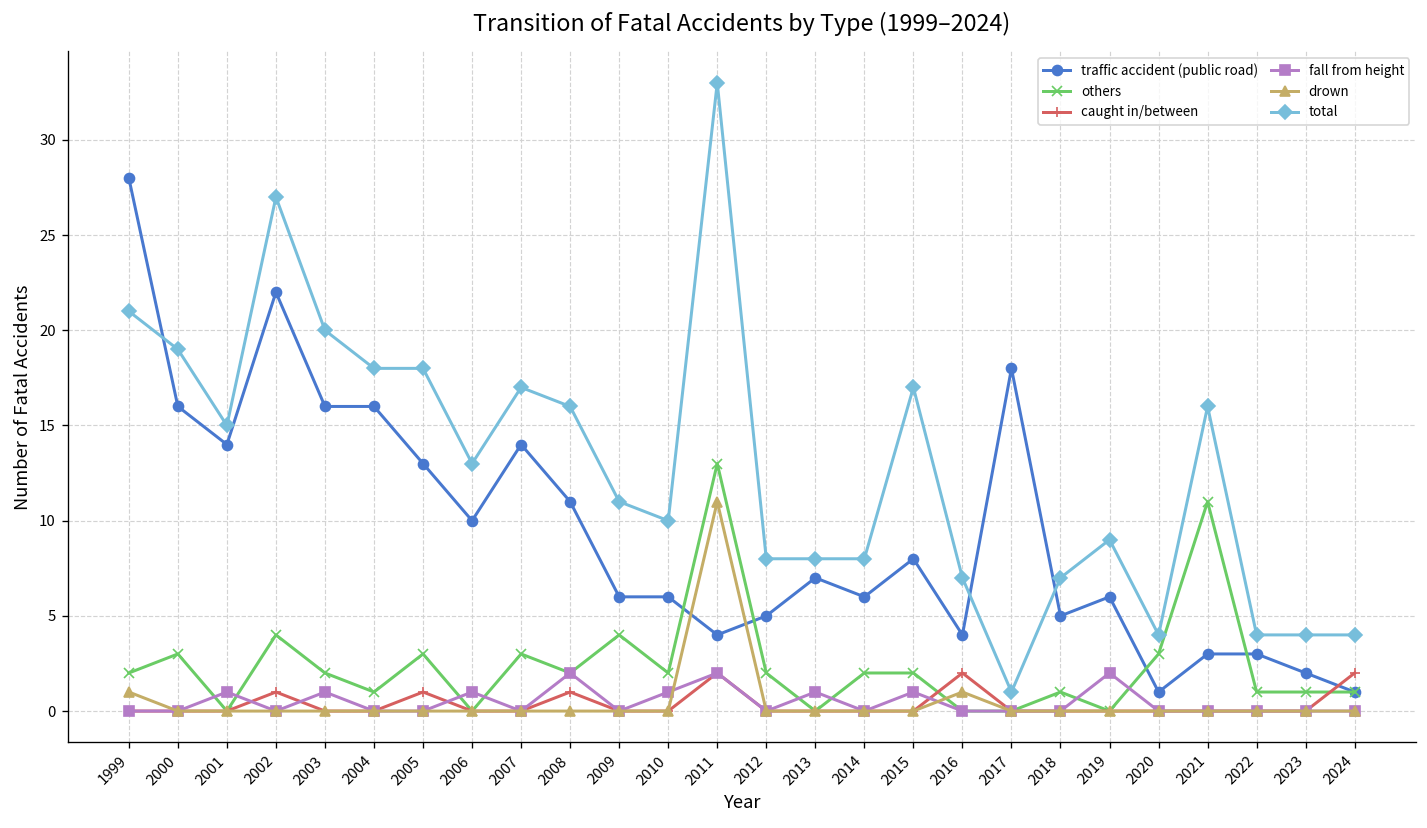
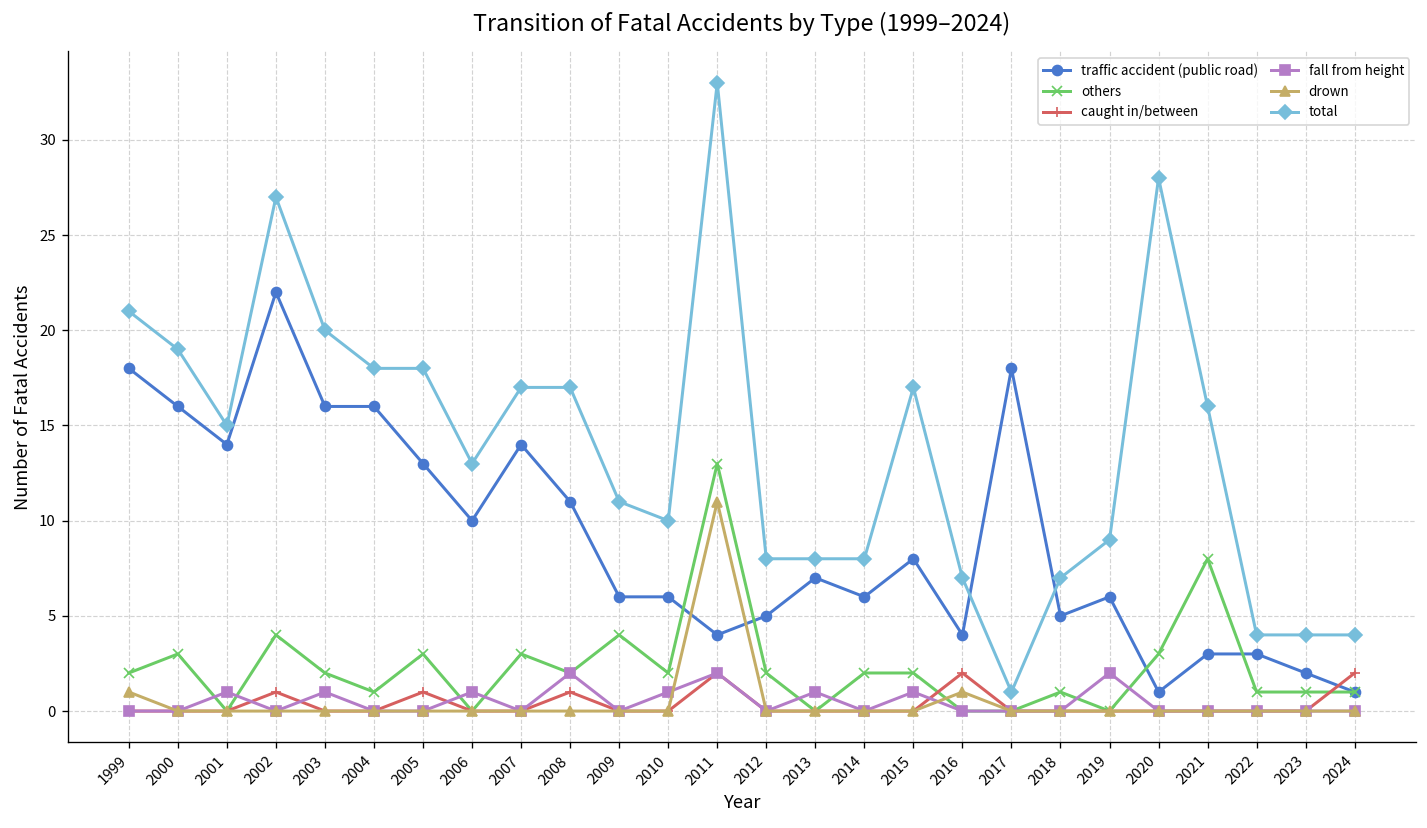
  {
    "traffic accident (public road)": {
-     "1999": 28,
+     "1999": 18,
      "2000": 16,
      "2001": 14,
      "2002": 22,
      "2003": 16,
      "2004": 16,
      "2005": 13,
      "2006": 10,
      "2007": 14,
      "2008": 11,
      "2009": 6,
      "2010": 6,
      "2011": 4,
      "2012": 5,
      "2013": 7,
      "2014": 6,
      "2015": 8,
      "2016": 4,
      "2017": 18,
      "2018": 5,
      "2019": 6,
      "2020": 1,
      "2021": 3,
      "2022": 3,
      "2023": 2
    },
    "others": {
      "1999": 2,
      "2000": 3,
      "2002": 4,
      "2003": 2,
      "2004": 1,
      "2005": 3,
      "2007": 3,
      "2009": 4,
      "2010": 2,
      "2011": 13,
      "2012": 2,
      "2014": 2,
      "2015": 2,
      "2018": 1,
      "2020": 3,
-     "2021": 11,
+     "2021": 8,
      "2022": 1,
      "2023": 1
    },
    "caught in/between": {
      "2002": 1,
      "2005": 1,
      "2008": 1,
      "2016": 2,
      "2024": 2
    },
    "fall from height": {
      "2001": 1,
      "2003": 1,
      "2006": 1,
      "2010": 1,
      "2013": 1,
      "2015": 1,
      "2019": 2
    },
    "drown": {
      "1999": 1,
      "2008": 0,
      "2011": 11,
      "2016": 1
    },
    "total": {
      "1999": 21,
      "2000": 19,
      "2001": 15,
      "2002": 27,
      "2003": 20,
      "2004": 18,
      "2005": 18,
      "2006": 13,
      "2007": 17,
-     "2008": 16,
+     "2008": 17,
      "2009": 11,
      "2010": 10,
      "2011": 33,
      "2012": 8,
      "2013": 8,
      "2014": 8,
      "2015": 17,
      "2016": 7,
      "2017": 1,
      "2018": 7,
      "2019": 9,
-     "2020": 4,
+     "2020": 28,
      "2021": 16,
      "2022": 4,
      "2023": 4,
      "2024": 4
    }
  }
